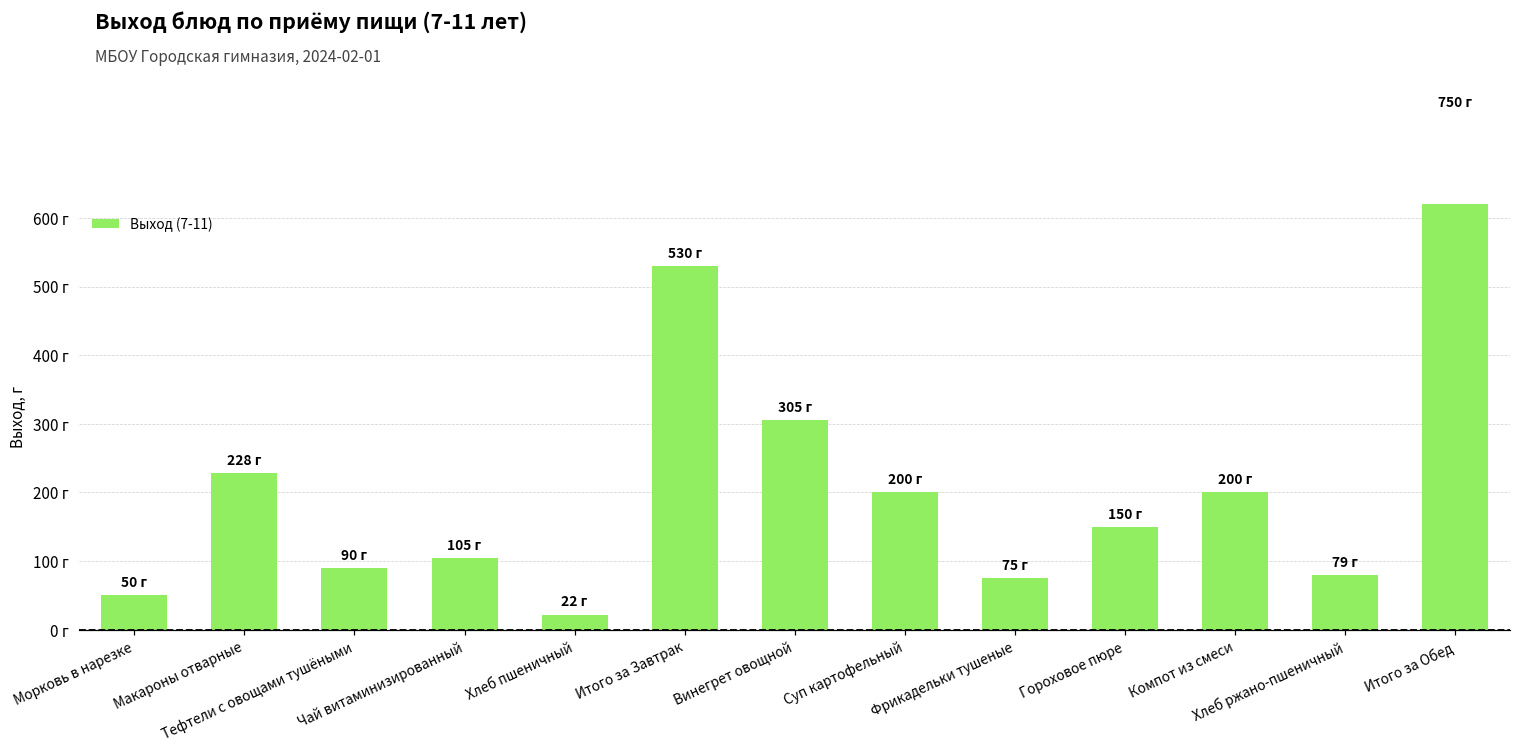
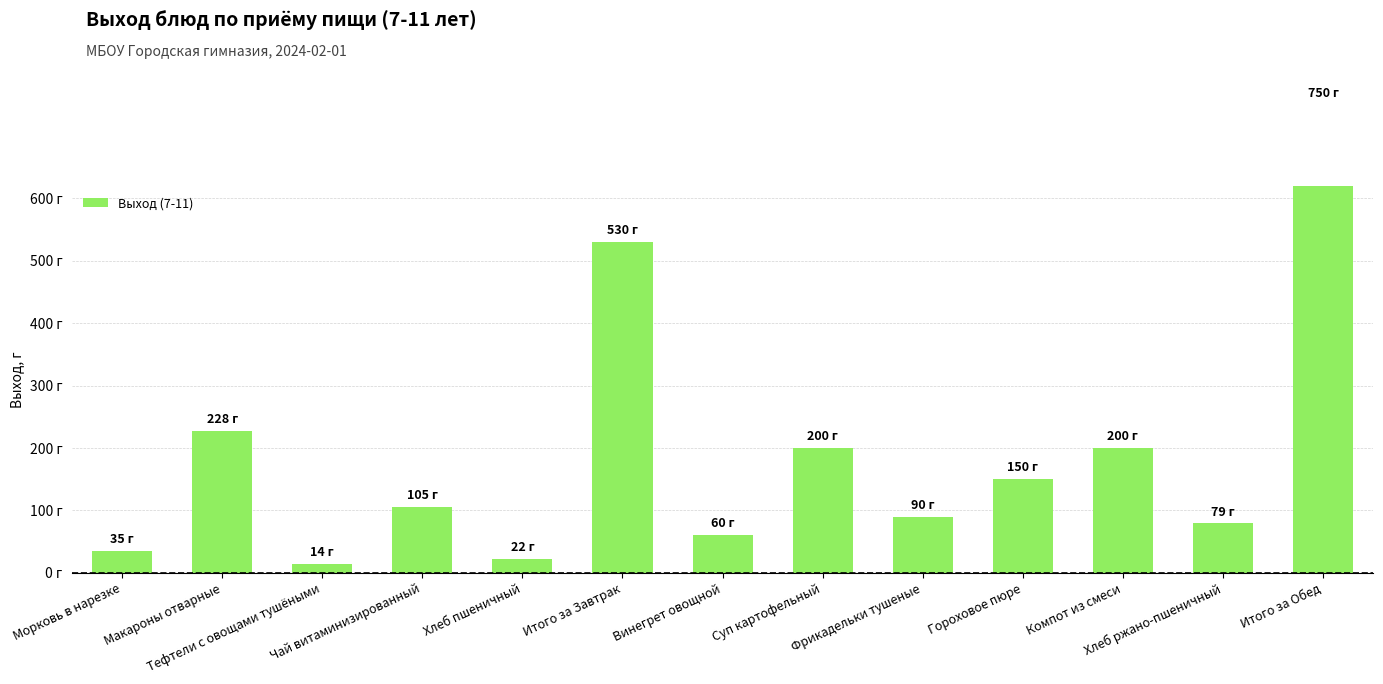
  {
-   "Морковь в нарезке": 50,
+   "Морковь в нарезке": 35,
    "Макароны отварные": 228,
-   "Тефтели с овощами тушёными": 90,
+   "Тефтели с овощами тушёными": 14,
    "Чай витаминизированный": 105,
    "Хлеб пшеничный": 22,
    "Итого за Завтрак": 530,
-   "Винегрет овощной": 305,
+   "Винегрет овощной": 60,
    "Суп картофельный": 200,
-   "Фрикадельки тушеные": 75,
+   "Фрикадельки тушеные": 90,
    "Гороховое пюре": 150,
    "Компот из смеси": 200,
    "Хлеб ржано-пшеничный": 79
  }
